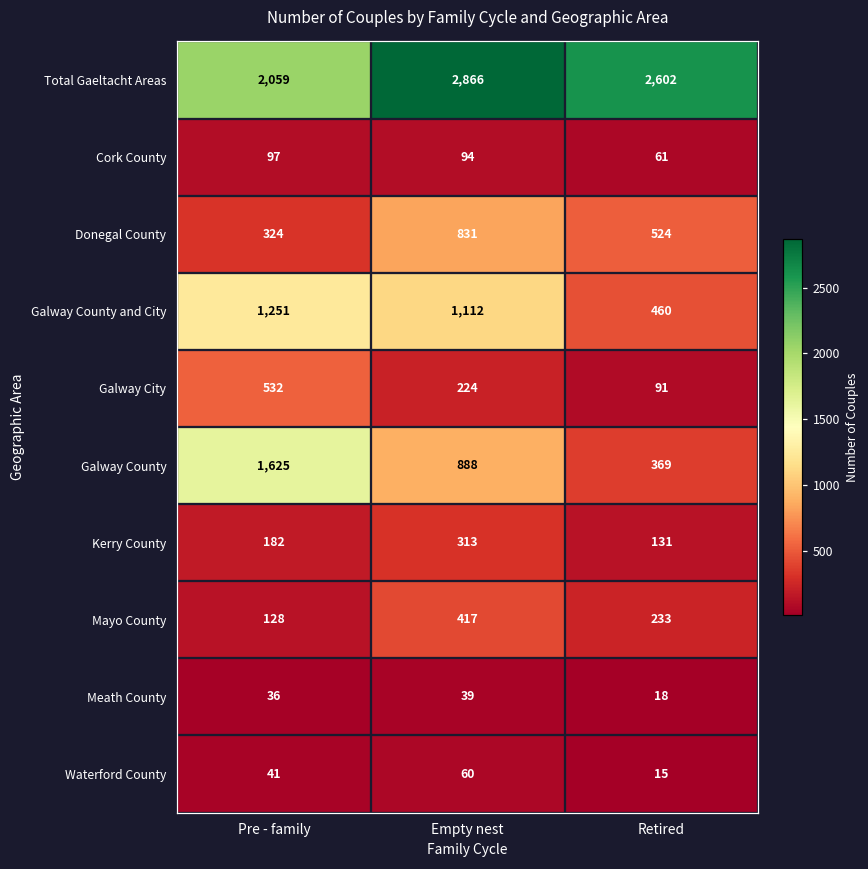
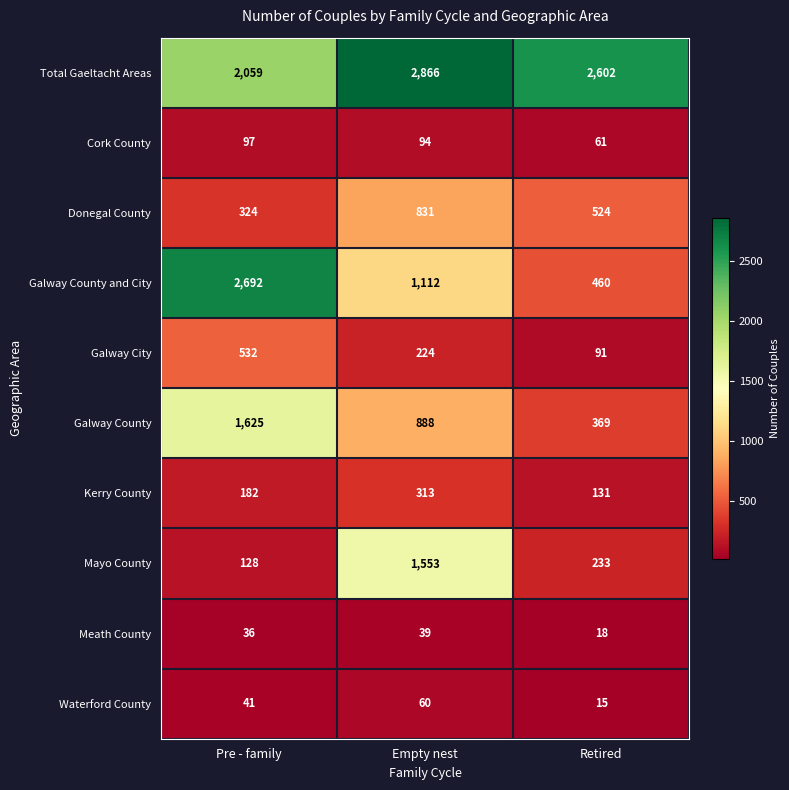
  {
    "Total Gaeltacht Areas": {
      "Pre - family": "2,059",
      "Empty nest": "2,866",
      "Retired": "2,602"
    },
    "Cork County": {
      "Pre - family": "97",
      "Empty nest": "94",
      "Retired": "61"
    },
    "Donegal County": {
      "Pre - family": "324",
      "Empty nest": "831",
      "Retired": "524"
    },
    "Galway County and City": {
-     "Pre - family": "1,251",
+     "Pre - family": "2,692",
      "Empty nest": "1,112",
      "Retired": "460"
    },
    "Galway City": {
      "Pre - family": "532",
      "Empty nest": "224",
      "Retired": "91"
    },
    "Galway County": {
      "Pre - family": "1,625",
      "Empty nest": "888",
      "Retired": "369"
    },
    "Kerry County": {
      "Pre - family": "182",
      "Empty nest": "313",
      "Retired": "131"
    },
    "Mayo County": {
      "Pre - family": "128",
-     "Empty nest": "417",
+     "Empty nest": "1,553",
      "Retired": "233"
    },
    "Meath County": {
      "Pre - family": "36",
      "Empty nest": "39",
      "Retired": "18"
    },
    "Waterford County": {
      "Pre - family": "41",
      "Empty nest": "60",
      "Retired": "15"
    }
  }
